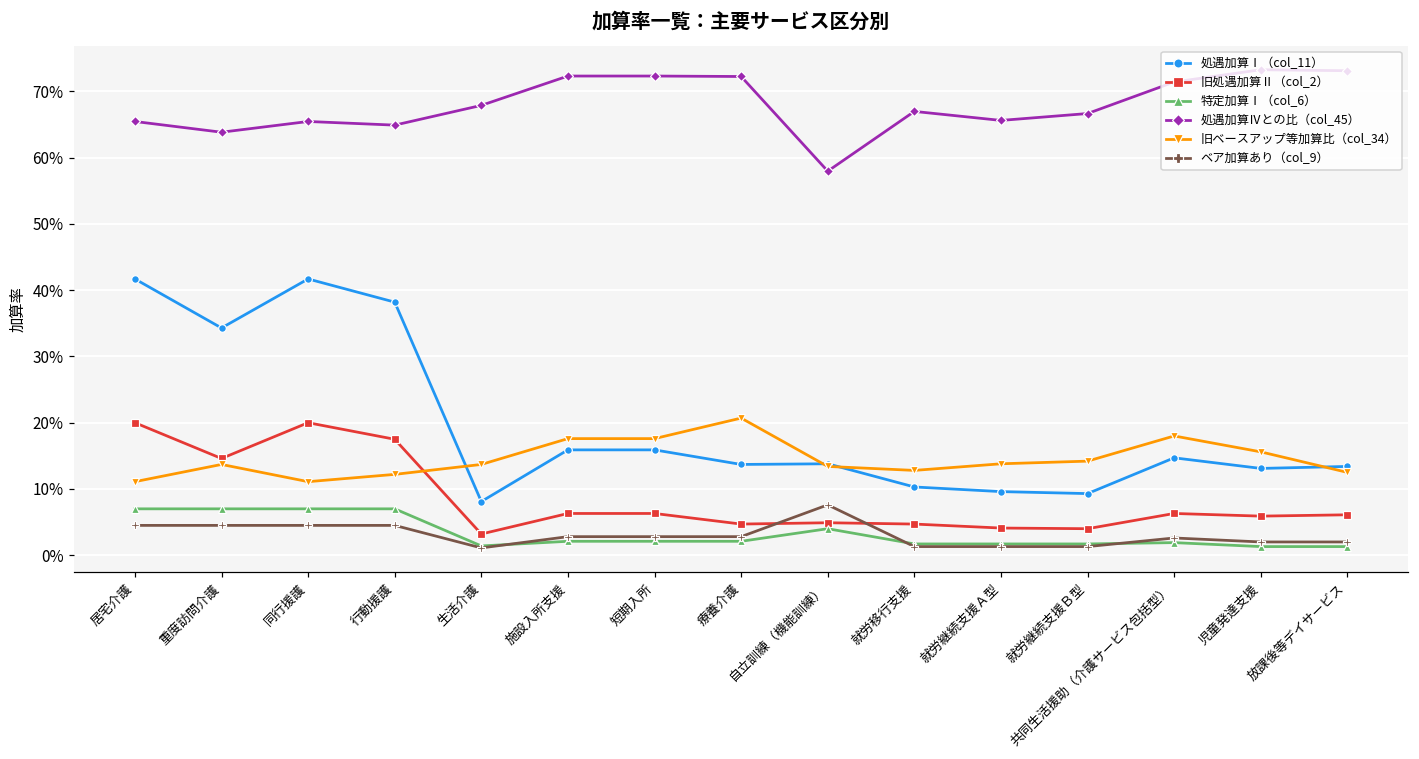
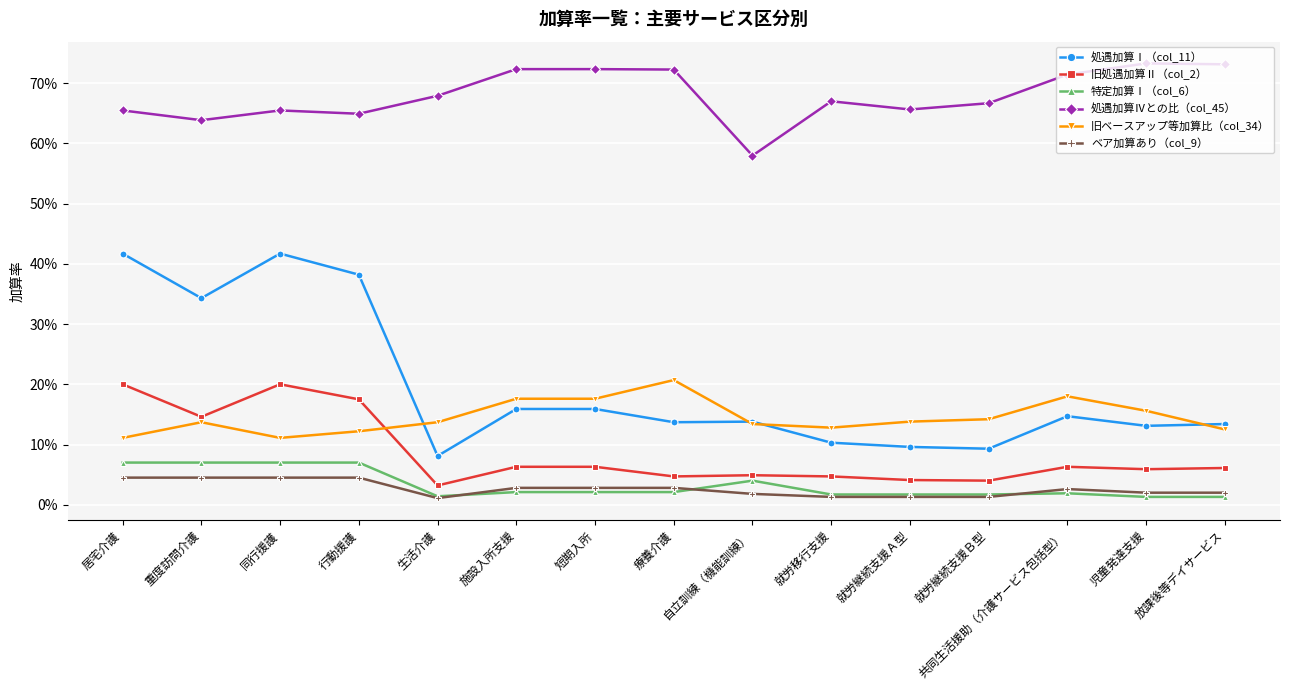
  {
    "処遇加算Ⅰ（col_11）": {
      "居宅介護": "42%",
      "重度訪問介護": "34%",
      "同行援護": "42%",
      "行動援護": "38%",
      "生活介護": "8%",
      "施設入所支援": "16%",
      "短期入所": "16%",
      "療養介護": "14%",
      "就労移行支援": "10%",
      "就労継続支援Ａ型": "10%",
      "就労継続支援Ｂ型": "9%",
      "共同生活援助（介護サービス包括型）": "15%",
      "児童発達支援": "13%",
      "放課後等デイサービス": "13%"
    },
    "旧処遇加算Ⅱ（col_2）": {
      "居宅介護": "20%",
      "重度訪問介護": "15%",
      "同行援護": "20%",
      "行動援護": "18%",
      "生活介護": "3%",
      "施設入所支援": "6%",
      "短期入所": "6%",
      "療養介護": "5%",
      "自立訓練（機能訓練）": "5%",
      "就労移行支援": "5%",
      "就労継続支援Ａ型": "4%",
      "就労継続支援Ｂ型": "4%",
      "共同生活援助（介護サービス包括型）": "6%",
      "児童発達支援": "6%",
      "放課後等デイサービス": "6%"
    },
    "特定加算Ⅰ（col_6）": {
      "居宅介護": "7%",
      "重度訪問介護": "7%",
      "同行援護": "7%",
      "行動援護": "7%",
      "施設入所支援": "2%",
      "短期入所": "2%",
      "療養介護": "2%",
      "自立訓練（機能訓練）": "4%",
      "共同生活援助（介護サービス包括型）": "2%",
      "児童発達支援": "1%",
      "放課後等デイサービス": "1%"
    },
    "処遇加算Ⅳとの比（col_45）": {
      "居宅介護": "65%",
      "重度訪問介護": "64%",
      "同行援護": "65%",
      "行動援護": "65%",
      "生活介護": "68%",
      "施設入所支援": "72%",
      "短期入所": "72%",
      "療養介護": "72%",
      "自立訓練（機能訓練）": "58%",
      "就労移行支援": "67%",
      "就労継続支援Ａ型": "66%",
      "就労継続支援Ｂ型": "67%"
    },
    "旧ベースアップ等加算比（col_34）": {
      "居宅介護": "11%",
      "重度訪問介護": "14%",
      "同行援護": "11%",
      "行動援護": "12%",
      "生活介護": "14%",
      "施設入所支援": "18%",
      "短期入所": "18%",
      "療養介護": "21%",
      "就労移行支援": "13%",
      "就労継続支援Ａ型": "14%",
      "就労継続支援Ｂ型": "14%",
      "共同生活援助（介護サービス包括型）": "18%",
      "児童発達支援": "16%",
      "放課後等デイサービス": "13%"
    },
    "ベア加算あり（col_9）": {
      "居宅介護": "5%",
      "重度訪問介護": "5%",
      "同行援護": "5%",
      "行動援護": "5%",
      "施設入所支援": "3%",
      "短期入所": "3%",
      "療養介護": "3%",
-     "自立訓練（機能訓練）": "8%",
+     "自立訓練（機能訓練）": "2%",
      "共同生活援助（介護サービス包括型）": "3%",
      "児童発達支援": "2%",
      "放課後等デイサービス": "2%"
    }
  }
